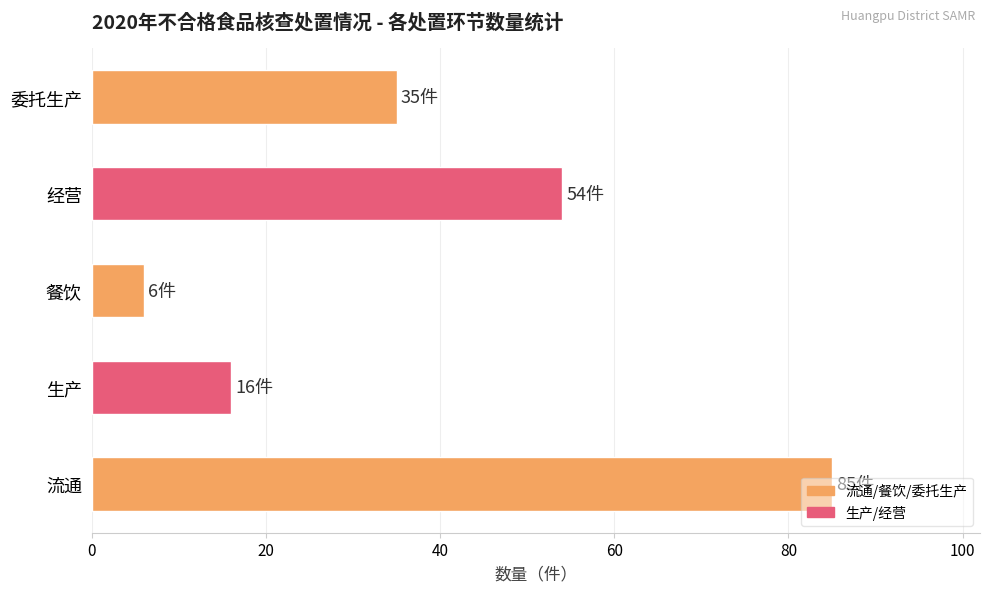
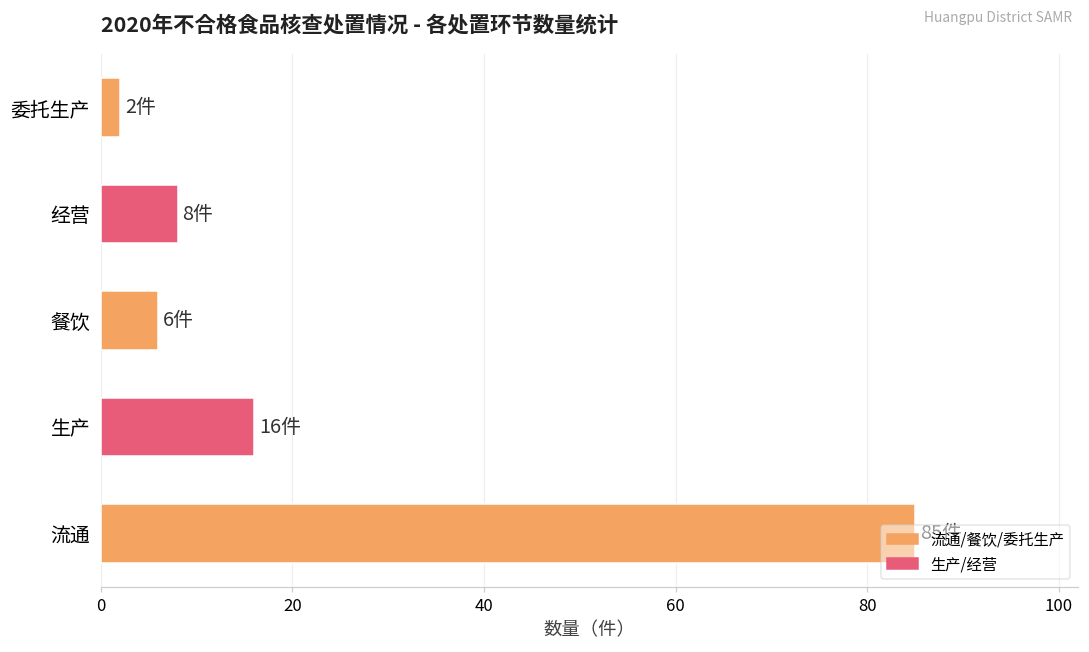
  {
-   "委托生产": "35件",
-   "经营": "54件",
+   "委托生产": "2件",
+   "经营": "8件",
    "餐饮": "6件",
    "生产": "16件"
  }
